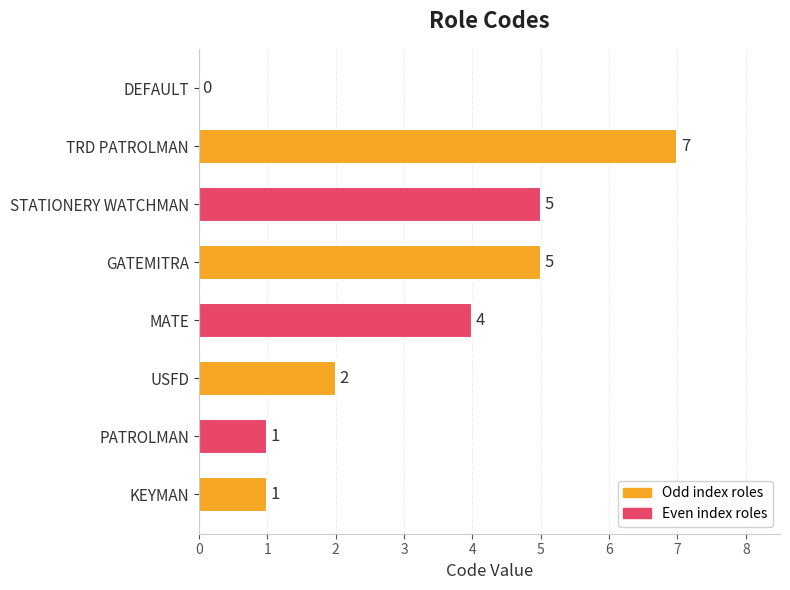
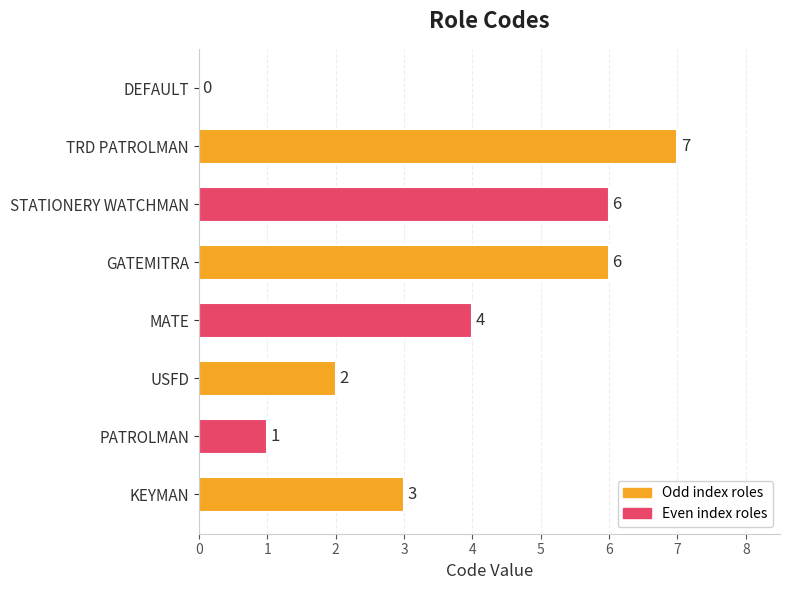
  {
    "DEFAULT": 0,
    "TRD PATROLMAN": 7,
-   "STATIONERY WATCHMAN": 5,
-   "GATEMITRA": 5,
+   "STATIONERY WATCHMAN": 6,
+   "GATEMITRA": 6,
    "MATE": 4,
    "USFD": 2,
    "PATROLMAN": 1,
-   "KEYMAN": 1
+   "KEYMAN": 3
  }
